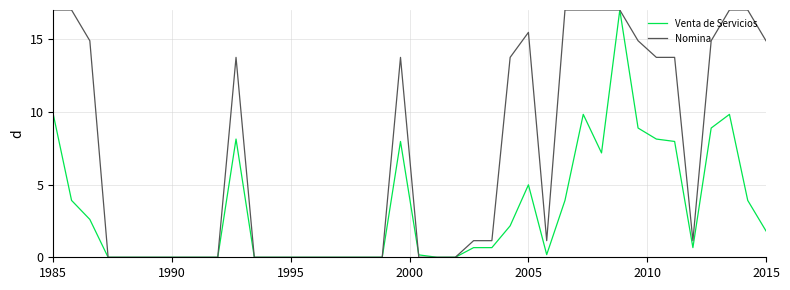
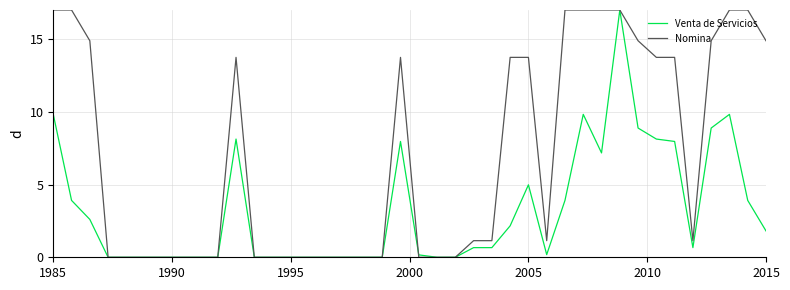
  {
    "Venta de Servicios": {
      "1985": 9.8,
      "2005": 5.0,
      "2015": 1.8
    },
    "Nomina": {
      "1985": 17.0,
-     "2005": 15.5,
+     "2005": 13.7,
      "2015": 14.9
    }
  }
